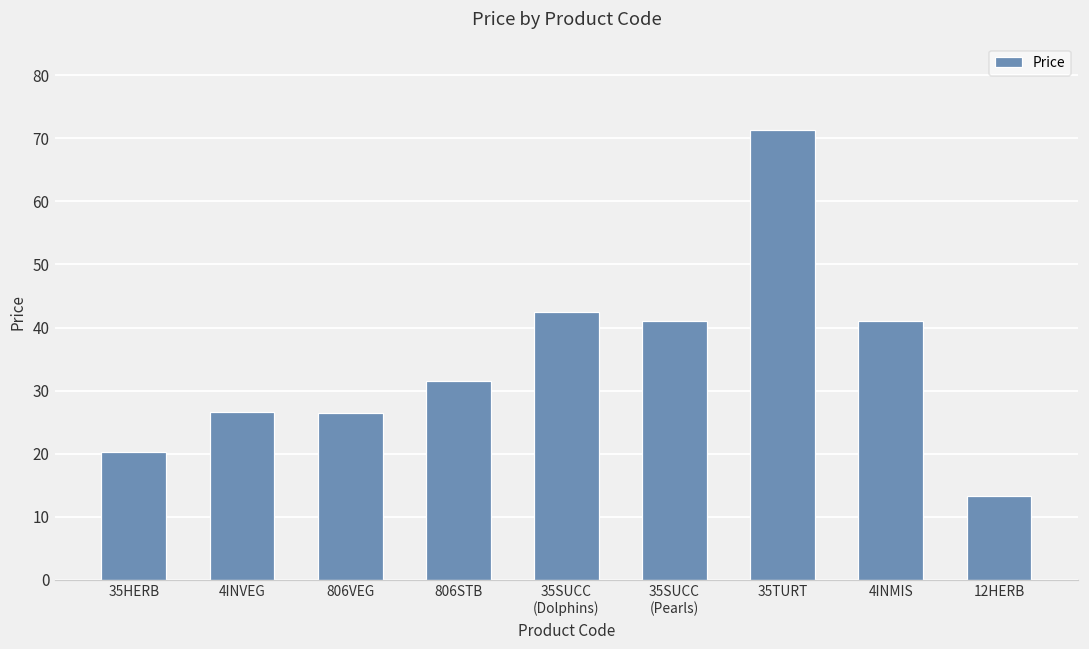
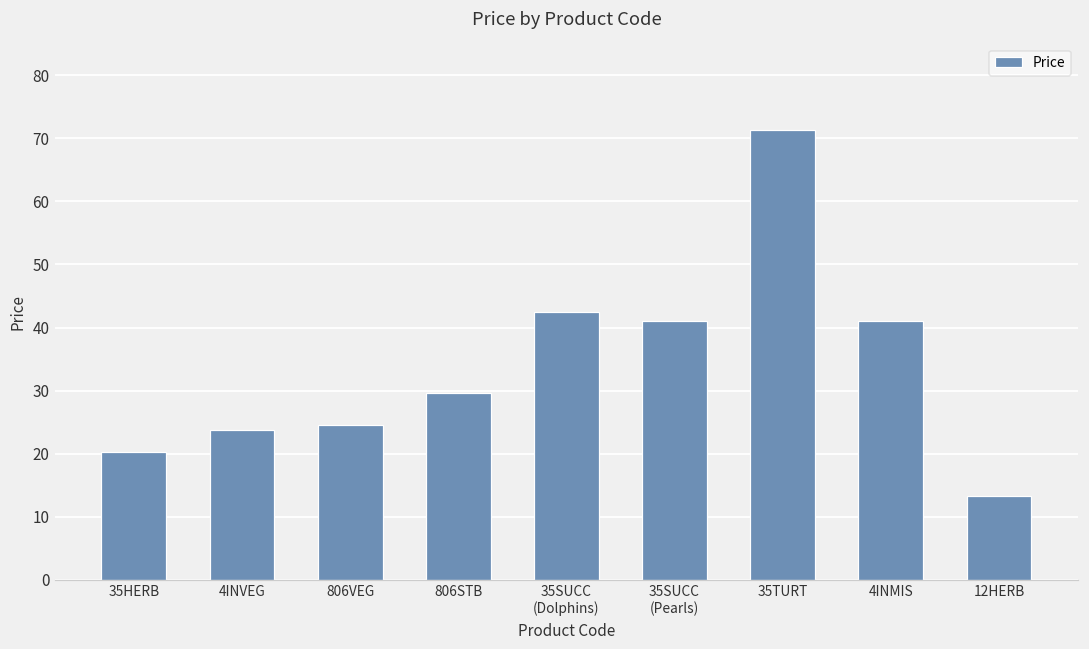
  {
    "35HERB": 20,
-   "4INVEG": 27,
-   "806VEG": 27,
-   "806STB": 32,
+   "4INVEG": 24,
+   "806VEG": 25,
+   "806STB": 30,
    "35SUCC (Dolphins)": 43,
    "35SUCC (Pearls)": 41,
    "35TURT": 71,
    "4INMIS": 41,
    "12HERB": 13
  }
